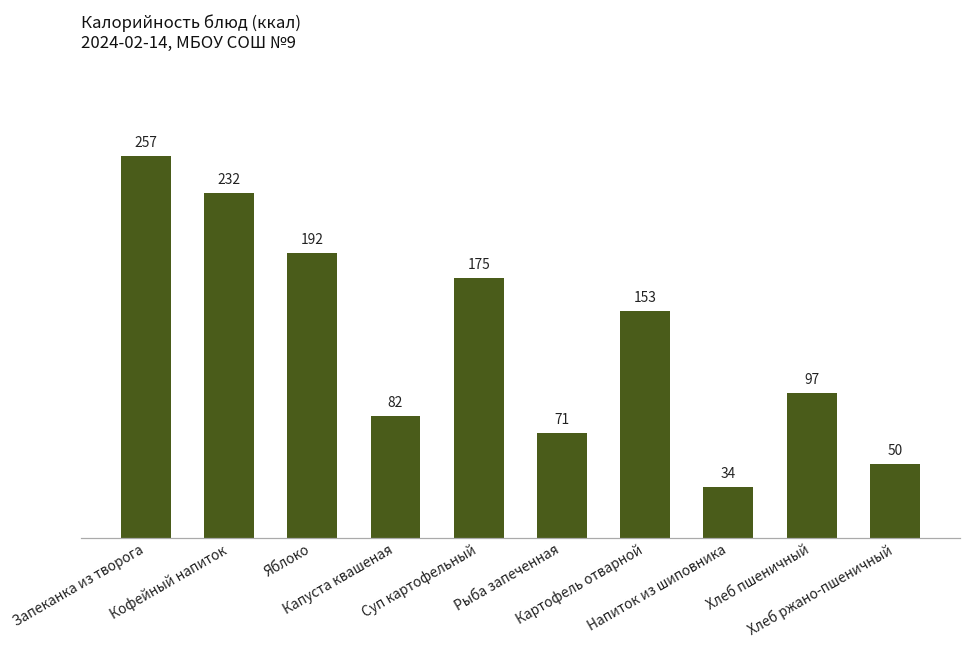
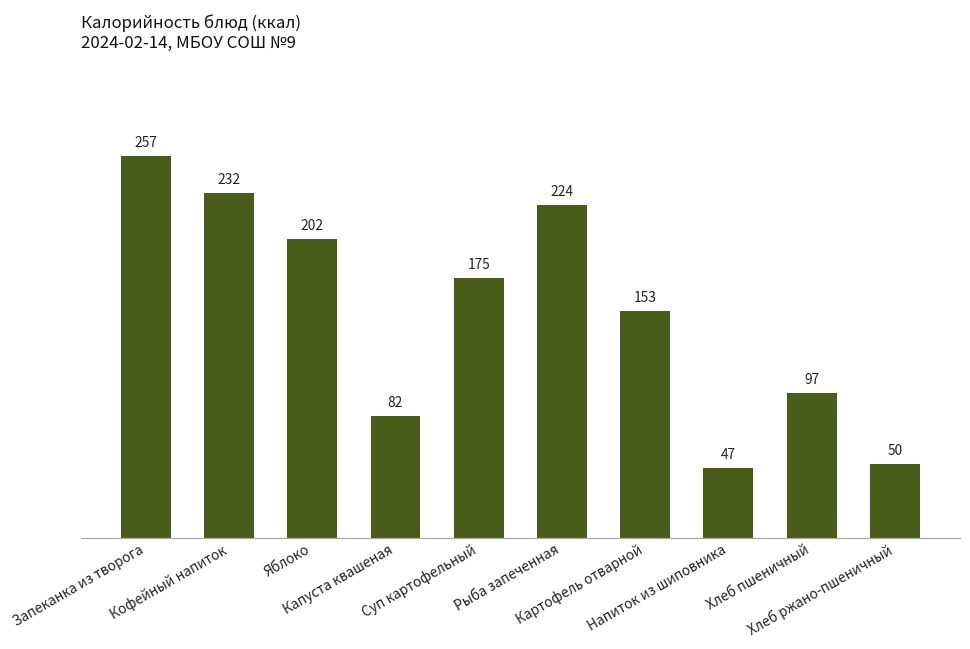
  {
    "Запеканка из творога": 257,
    "Кофейный напиток": 232,
-   "Яблоко": 192,
+   "Яблоко": 202,
    "Капуста квашеная": 82,
    "Суп картофельный": 175,
-   "Рыба запеченная": 71,
+   "Рыба запеченная": 224,
    "Картофель отварной": 153,
-   "Напиток из шиповника": 34,
+   "Напиток из шиповника": 47,
    "Хлеб пшеничный": 97,
    "Хлеб ржано-пшеничный": 50
  }
